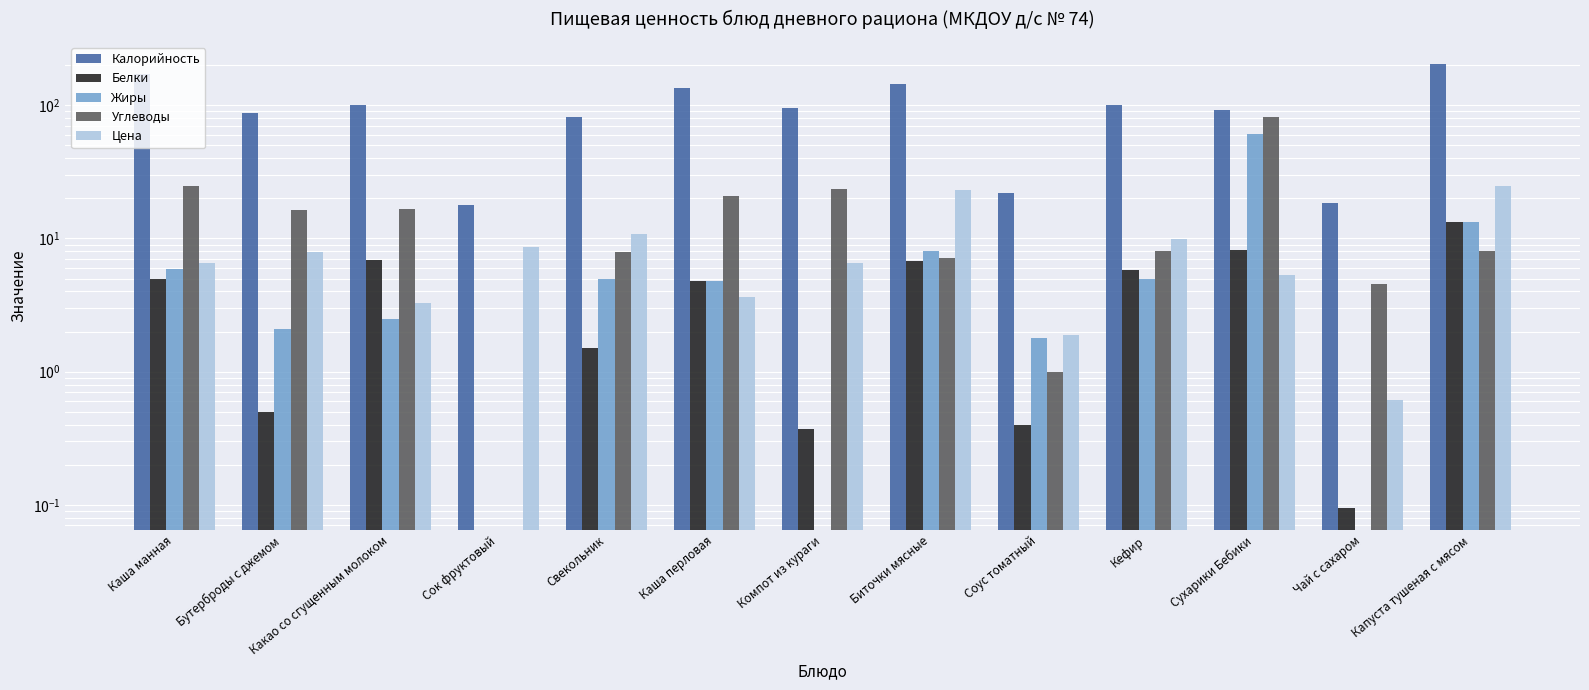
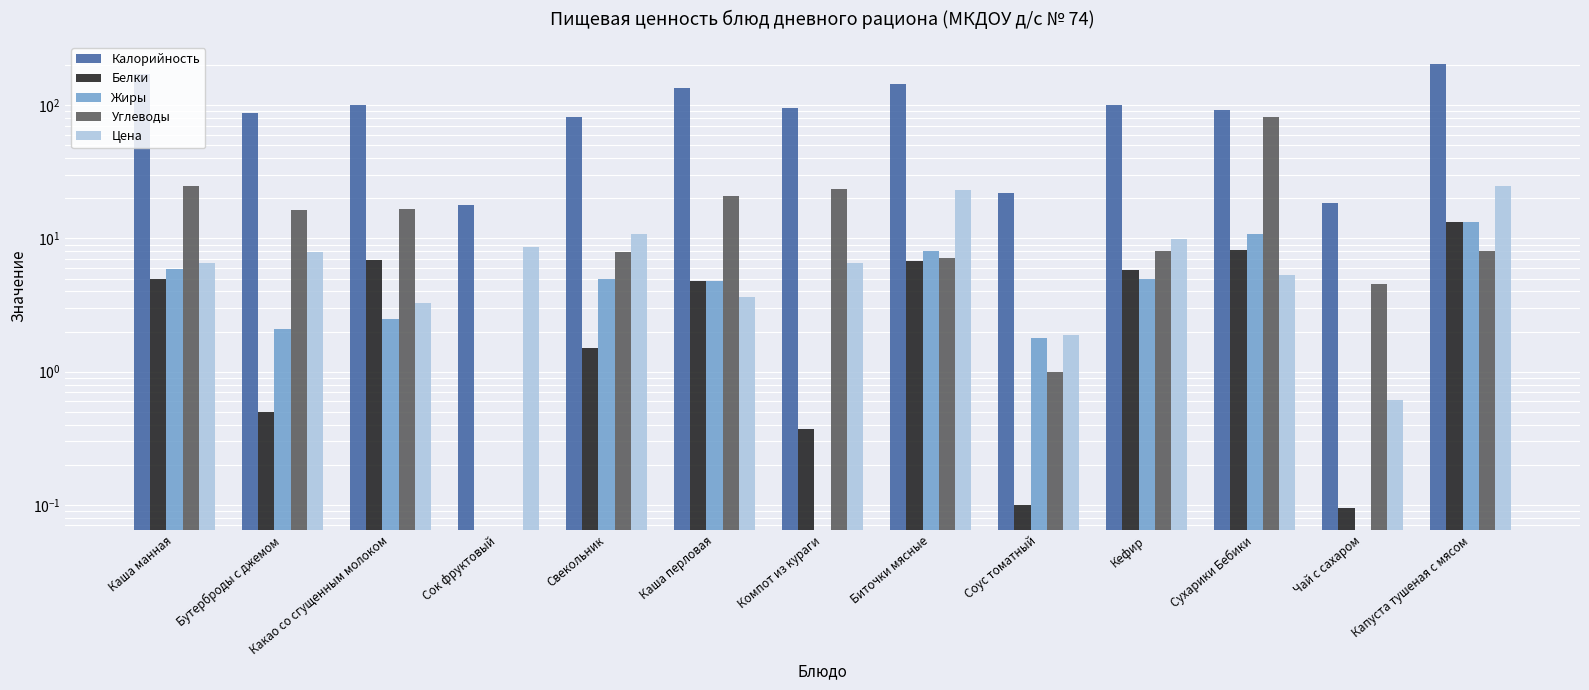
  {
    "Калорийность": {
      "Бутерброды с джемом": 90,
      "Какао со сгущенным молоком": 100,
      "Сок фруктовый": 18,
      "Свекольник": 80,
      "Каша перловая": 130,
      "Компот из кураги": 100,
      "Биточки мясные": 150,
      "Соус томатный": 22,
      "Кефир": 100,
      "Сухарики Бебики": 90,
      "Чай с сахаром": 19,
      "Капуста тушеная с мясом": 200
    },
    "Белки": {
      "Каша манная": 5.0,
      "Бутерброды с джемом": 0.5,
      "Какао со сгущенным молоком": 7,
      "Свекольник": 1.5,
      "Каша перловая": 4.8,
      "Компот из кураги": 0.37,
      "Биточки мясные": 7,
-     "Соус томатный": 0.4,
+     "Соус томатный": 0.1,
      "Кефир": 6,
      "Сухарики Бебики": 8,
      "Чай с сахаром": 0.10,
      "Капуста тушеная с мясом": 13
    },
    "Жиры": {
      "Каша манная": 6,
      "Бутерброды с джемом": 2.1,
      "Какао со сгущенным молоком": 2.5,
      "Свекольник": 5,
      "Каша перловая": 4.8,
      "Биточки мясные": 8,
      "Соус томатный": 1.8,
      "Кефир": 5,
-     "Сухарики Бебики": 60,
+     "Сухарики Бебики": 11,
      "Капуста тушеная с мясом": 13
    },
    "Углеводы": {
      "Каша манная": 25,
      "Бутерброды с джемом": 16,
      "Какао со сгущенным молоком": 17,
      "Свекольник": 8,
      "Каша перловая": 21,
      "Компот из кураги": 23,
      "Биточки мясные": 7,
      "Соус томатный": 1.0,
      "Кефир": 8,
      "Сухарики Бебики": 80,
      "Чай с сахаром": 4.5,
      "Капуста тушеная с мясом": 8
    },
    "Цена": {
      "Каша манная": 7,
      "Бутерброды с джемом": 8,
      "Какао со сгущенным молоком": 3.3,
      "Сок фруктовый": 9,
      "Свекольник": 11,
      "Каша перловая": 3.7,
      "Компот из кураги": 7,
      "Биточки мясные": 23,
      "Соус томатный": 1.9,
      "Кефир": 10,
      "Сухарики Бебики": 5.3,
      "Чай с сахаром": 0.6,
      "Капуста тушеная с мясом": 25
    }
  }
